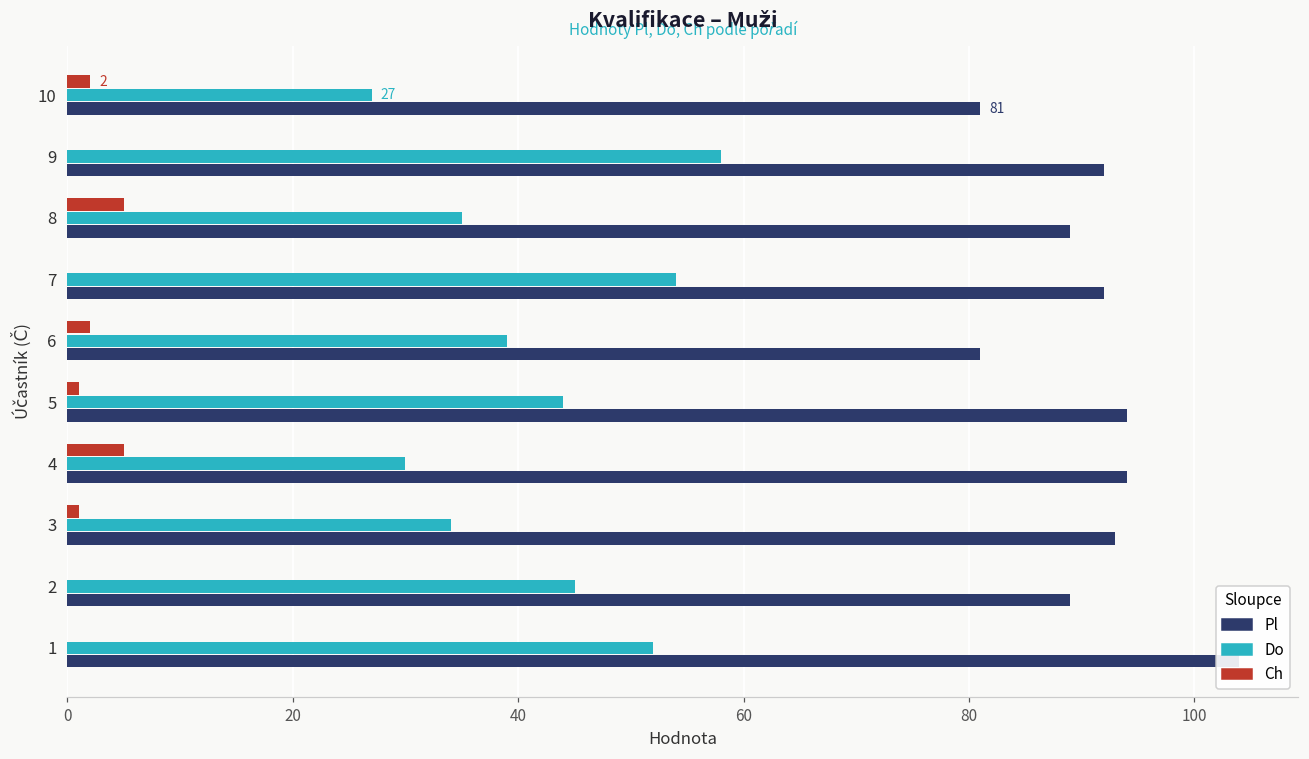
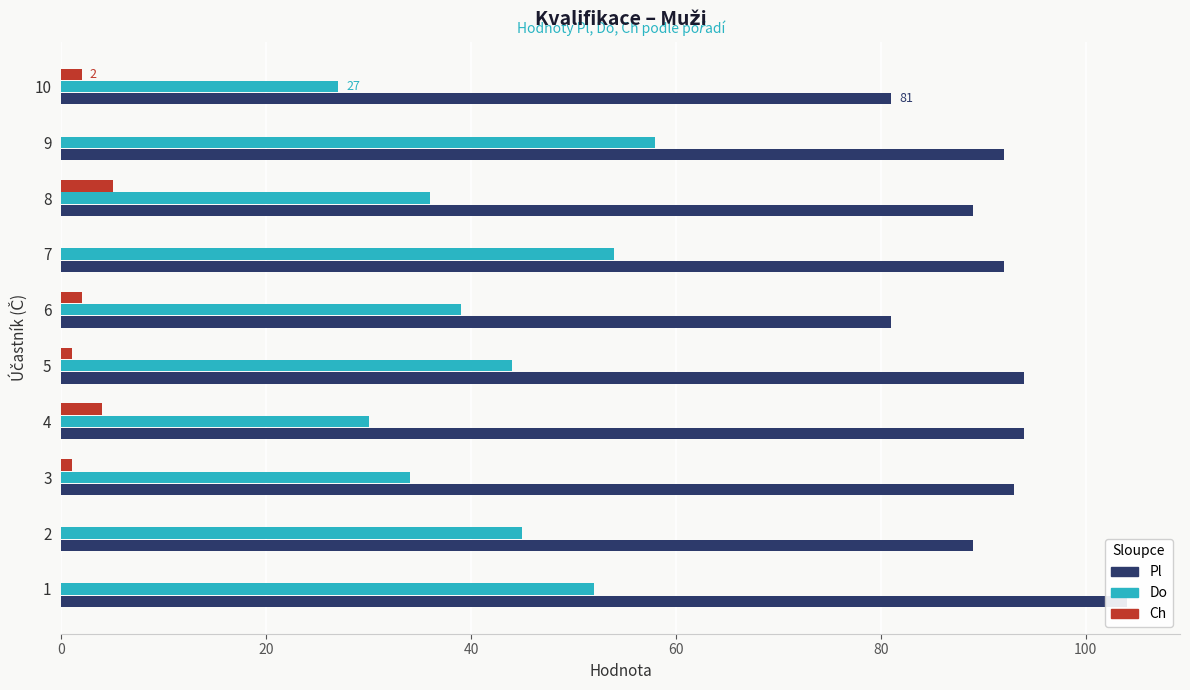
  {
    "Pl": {
      "10": 81
    },
    "Do": {
      "9": 58,
-     "8": 35,
+     "8": 36,
      "7": 54,
      "6": 39,
      "5": 44,
      "4": 30,
      "3": 34,
      "2": 45,
      "1": 52
    },
    "Ch": {
      "9": 0,
      "8": 5,
      "7": 0,
      "6": 2,
      "5": 1,
-     "4": 5,
+     "4": 4,
      "3": 1,
      "2": 0,
      "1": 0
    }
  }
